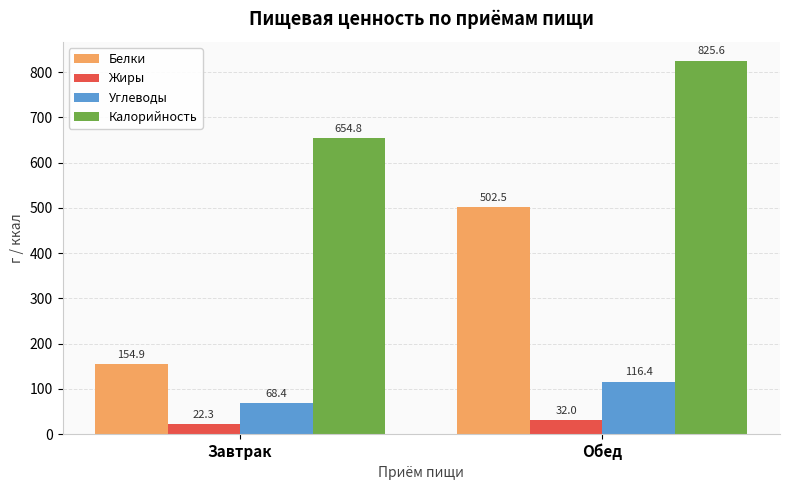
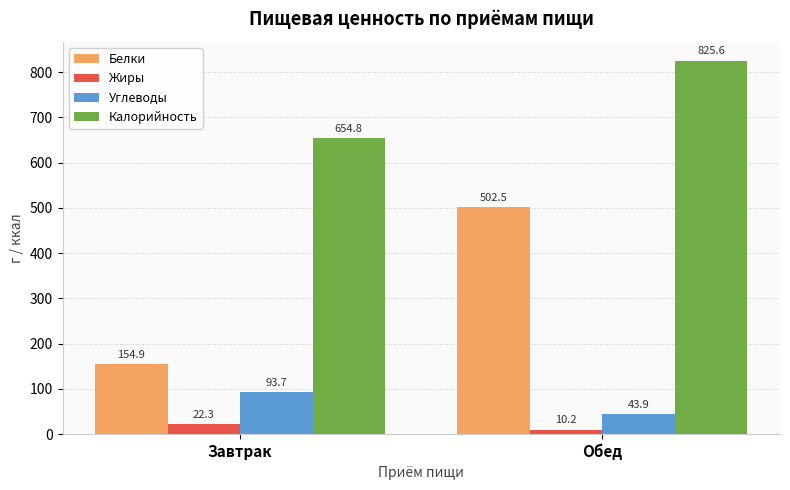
  {
    "Белки": {
      "Завтрак": 154.9,
      "Обед": 502.5
    },
    "Жиры": {
      "Завтрак": 22.3,
-     "Обед": 32.0
+     "Обед": 10.2
    },
    "Углеводы": {
-     "Завтрак": 68.4,
-     "Обед": 116.4
+     "Завтрак": 93.7,
+     "Обед": 43.9
    },
    "Калорийность": {
      "Завтрак": 654.8,
      "Обед": 825.6
    }
  }
